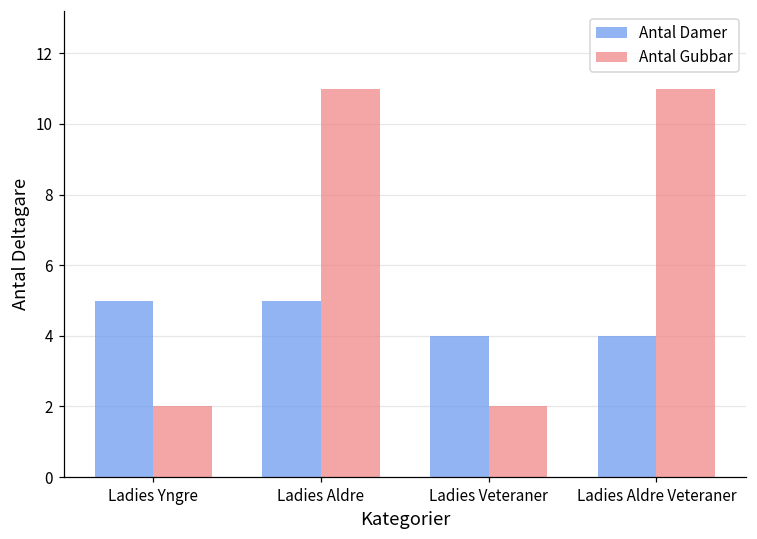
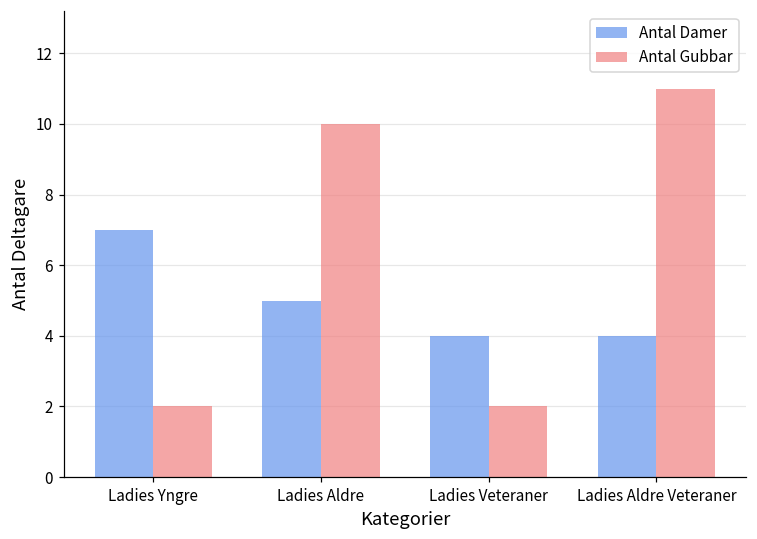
  {
    "Antal Damer": {
-     "Ladies Yngre": 5,
+     "Ladies Yngre": 7,
      "Ladies Aldre": 5,
      "Ladies Veteraner": 4,
      "Ladies Aldre Veteraner": 4
    },
    "Antal Gubbar": {
      "Ladies Yngre": 2,
-     "Ladies Aldre": 11,
+     "Ladies Aldre": 10,
      "Ladies Veteraner": 2,
      "Ladies Aldre Veteraner": 11
    }
  }
